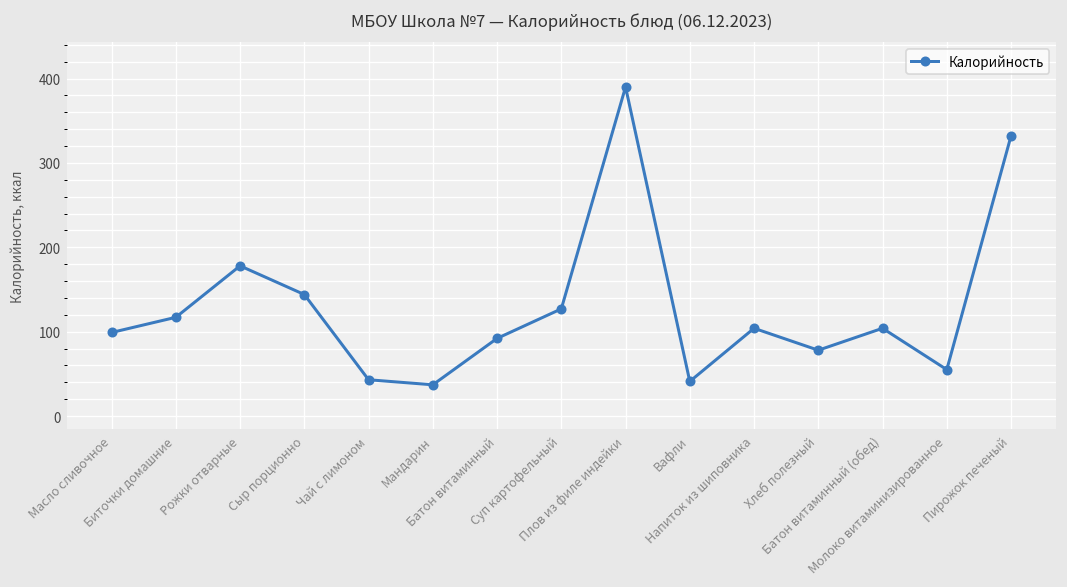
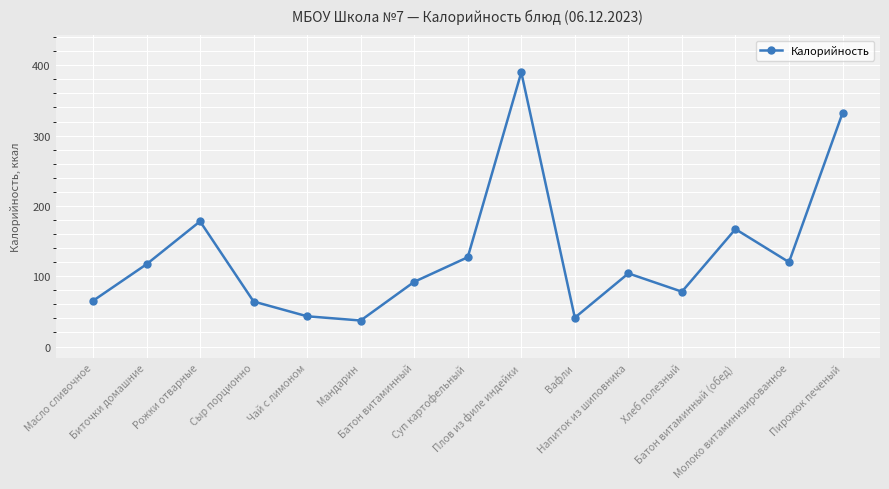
  {
-   "Масло сливочное": 100,
+   "Масло сливочное": 70,
    "Биточки домашние": 120,
    "Рожки отварные": 180,
-   "Сыр порционно": 140,
+   "Сыр порционно": 60,
    "Чай с лимоном": 40,
    "Мандарин": 40,
    "Батон витаминный": 90,
    "Суп картофельный": 130,
    "Плов из филе индейки": 390,
    "Вафли": 40,
    "Напиток из шиповника": 100,
    "Хлеб полезный": 80,
-   "Батон витаминный (обед)": 100,
-   "Молоко витаминизированное": 60,
+   "Батон витаминный (обед)": 170,
+   "Молоко витаминизированное": 120,
    "Пирожок печеный": 330
  }
